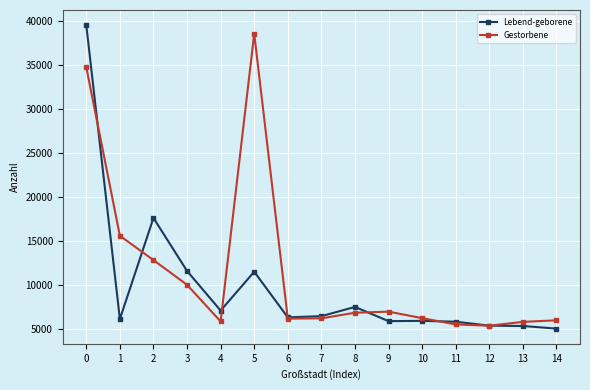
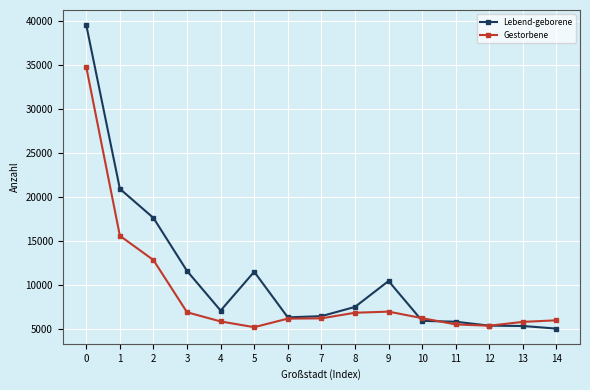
  {
    "Lebend-geborene": {
      "0": 40000,
-     "1": 6000,
+     "1": 21000,
      "2": 18000,
      "3": 12000,
      "4": 7000,
      "5": 12000,
      "8": 8000,
-     "9": 6000,
+     "9": 10000,
      "10": 6000,
      "11": 6000,
      "13": 5000,
      "14": 5000
    },
    "Gestorbene": {
      "0": 35000,
      "1": 16000,
      "2": 13000,
-     "3": 10000,
+     "3": 7000,
      "4": 6000,
-     "5": 39000,
+     "5": 5000,
      "8": 7000,
      "9": 7000,
      "10": 6000,
      "11": 6000,
      "13": 6000,
      "14": 6000
    }
  }
